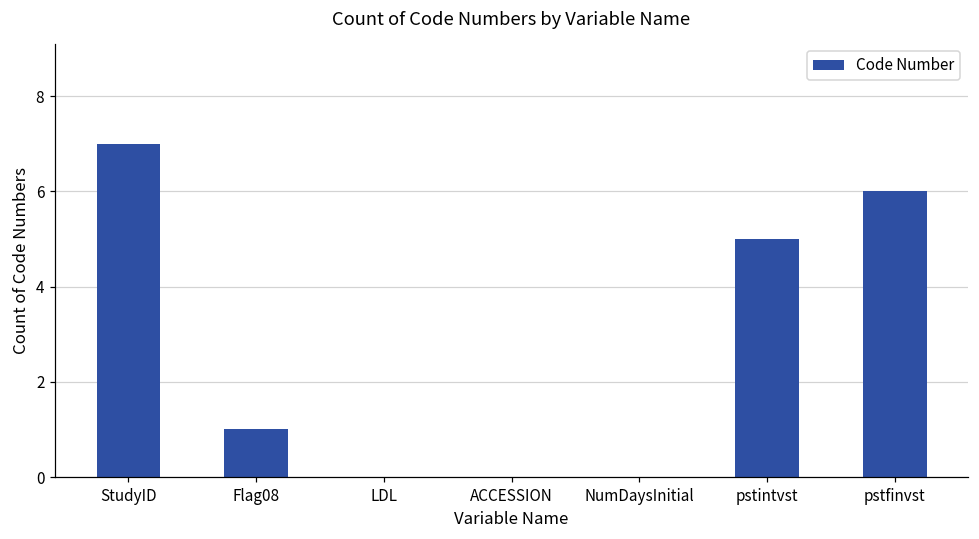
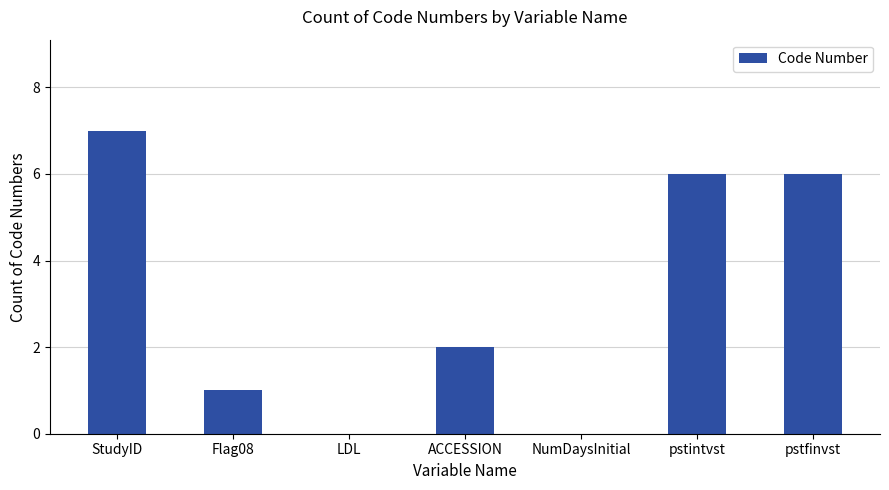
  {
    "StudyID": 7,
    "Flag08": 1,
    "LDL": 0,
-   "ACCESSION": 0,
+   "ACCESSION": 2,
    "NumDaysInitial": 0,
-   "pstintvst": 5,
+   "pstintvst": 6,
    "pstfinvst": 6
  }
